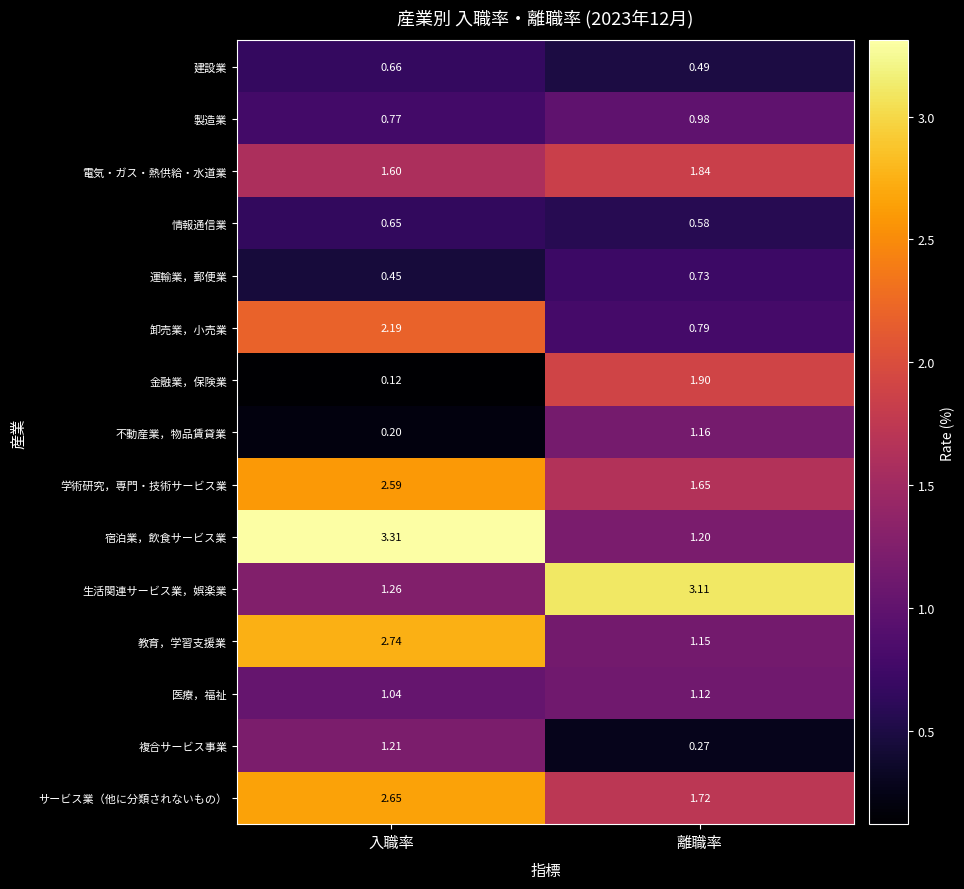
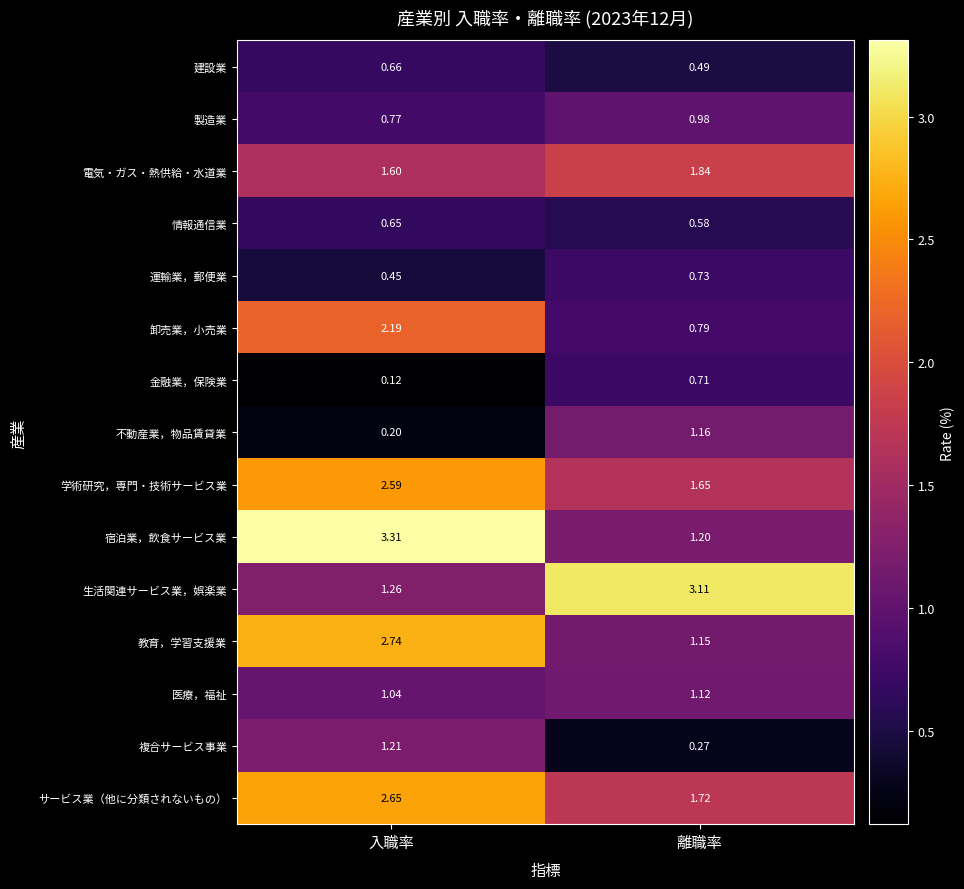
  {
    "建設業": {
      "入職率": 0.66,
      "離職率": 0.49
    },
    "製造業": {
      "入職率": 0.77,
      "離職率": 0.98
    },
    "電気・ガス・熱供給・水道業": {
      "入職率": 1.60,
      "離職率": 1.84
    },
    "情報通信業": {
      "入職率": 0.65,
      "離職率": 0.58
    },
    "運輸業，郵便業": {
      "入職率": 0.45,
      "離職率": 0.73
    },
    "卸売業，小売業": {
      "入職率": 2.19,
      "離職率": 0.79
    },
    "金融業，保険業": {
      "入職率": 0.12,
-     "離職率": 1.90
+     "離職率": 0.71
    },
    "不動産業，物品賃貸業": {
      "入職率": 0.20,
      "離職率": 1.16
    },
    "学術研究，専門・技術サービス業": {
      "入職率": 2.59,
      "離職率": 1.65
    },
    "宿泊業，飲食サービス業": {
      "入職率": 3.31,
      "離職率": 1.20
    },
    "生活関連サービス業，娯楽業": {
      "入職率": 1.26,
      "離職率": 3.11
    },
    "教育，学習支援業": {
      "入職率": 2.74,
      "離職率": 1.15
    },
    "医療，福祉": {
      "入職率": 1.04,
      "離職率": 1.12
    },
    "複合サービス事業": {
      "入職率": 1.21,
      "離職率": 0.27
    },
    "サービス業（他に分類されないもの）": {
      "入職率": 2.65,
      "離職率": 1.72
    }
  }
